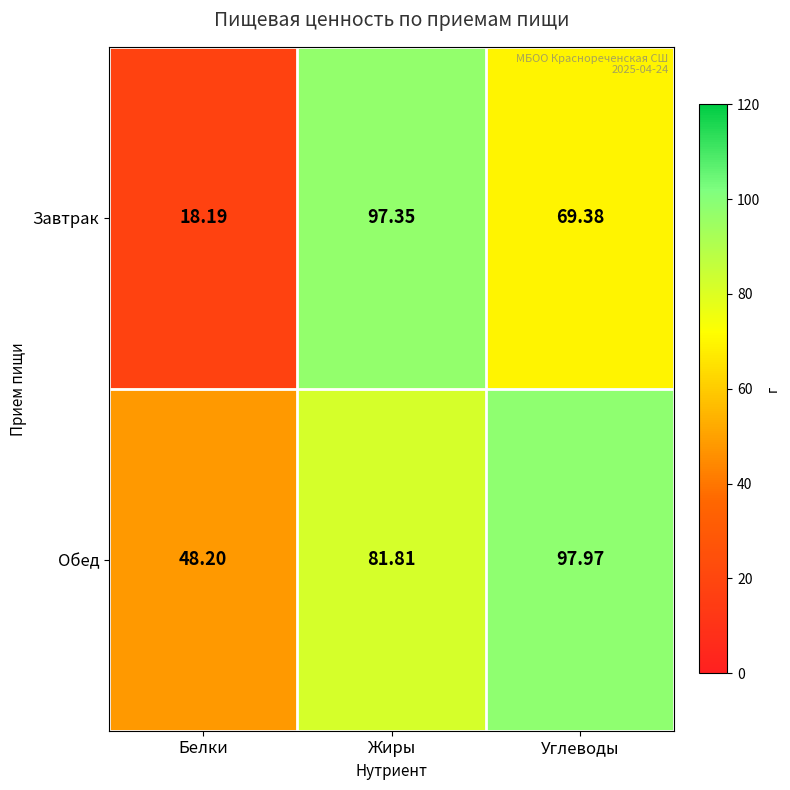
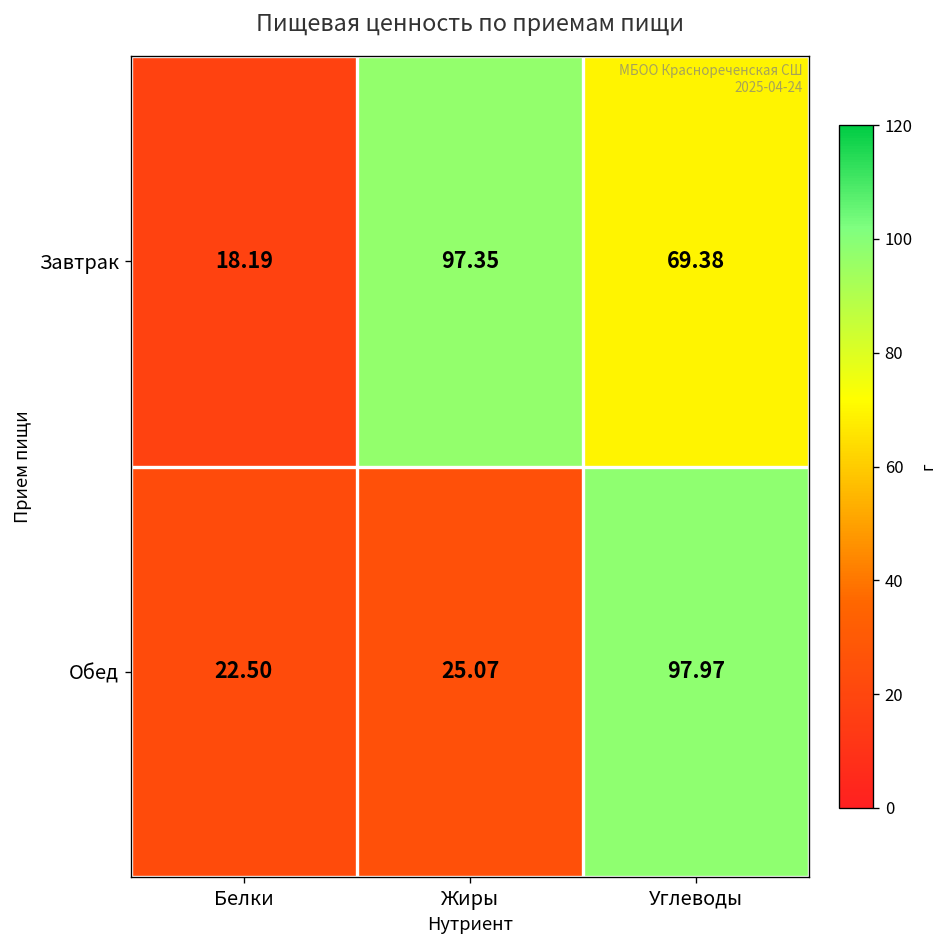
  {
    "Завтрак": {
      "Белки": 18.19,
      "Жиры": 97.35
    },
    "Обед": {
-     "Белки": 48.20,
-     "Жиры": 81.81,
+     "Белки": 22.50,
+     "Жиры": 25.07,
      "Углеводы": 97.97
    }
  }
